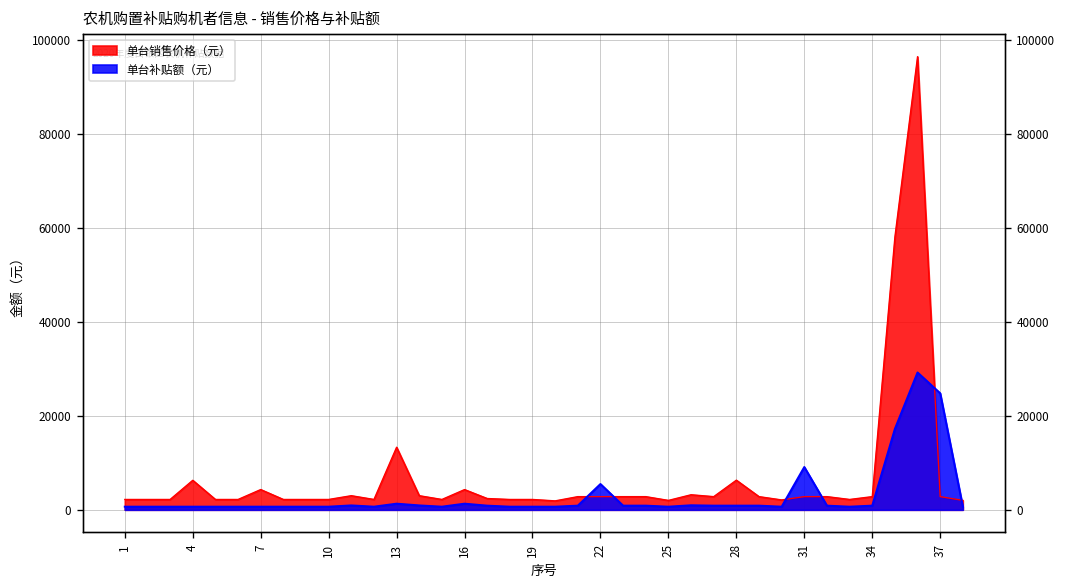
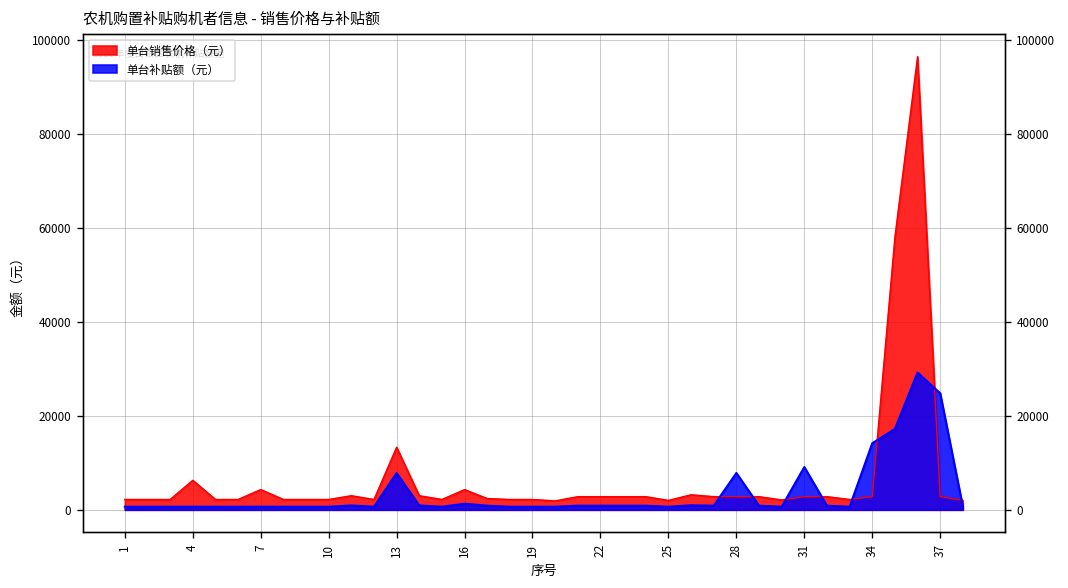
  {
    "单台销售价格（元）": {
      "1": 2000,
      "4": 6000,
      "7": 4000,
      "10": 2000,
      "13": 13000,
      "16": 4000,
      "19": 2000,
      "22": 3000,
      "25": 2000,
-     "28": 6000,
+     "28": 3000,
      "31": 3000,
      "34": 3000,
      "37": 3000
    },
    "单台补贴额（元）": {
      "1": 1000,
      "4": 1000,
      "7": 1000,
      "10": 1000,
-     "13": 1000,
+     "13": 8000,
      "16": 1000,
      "19": 1000,
-     "22": 5000,
+     "22": 1000,
      "25": 1000,
-     "28": 1000,
+     "28": 8000,
      "31": 9000,
-     "34": 1000,
+     "34": 14000,
      "37": 25000
    }
  }
